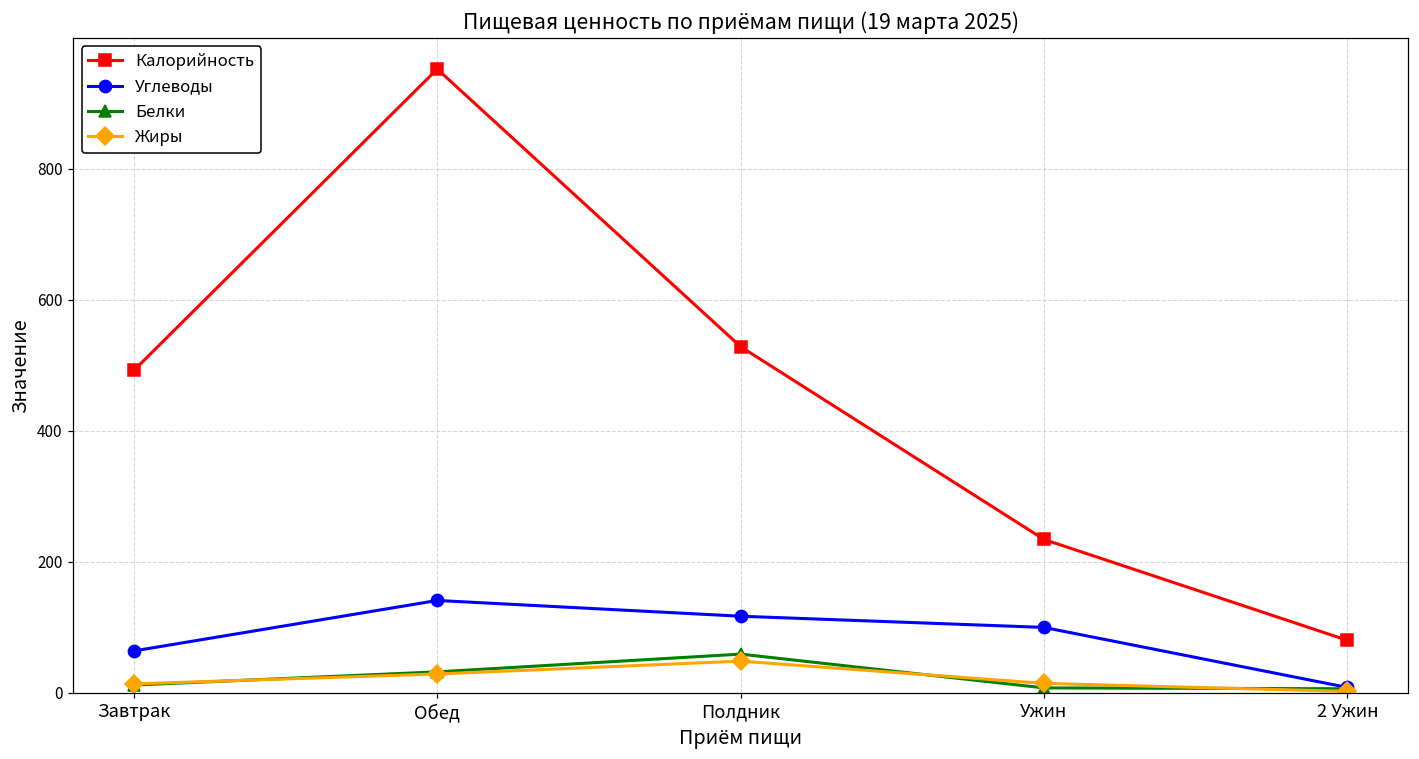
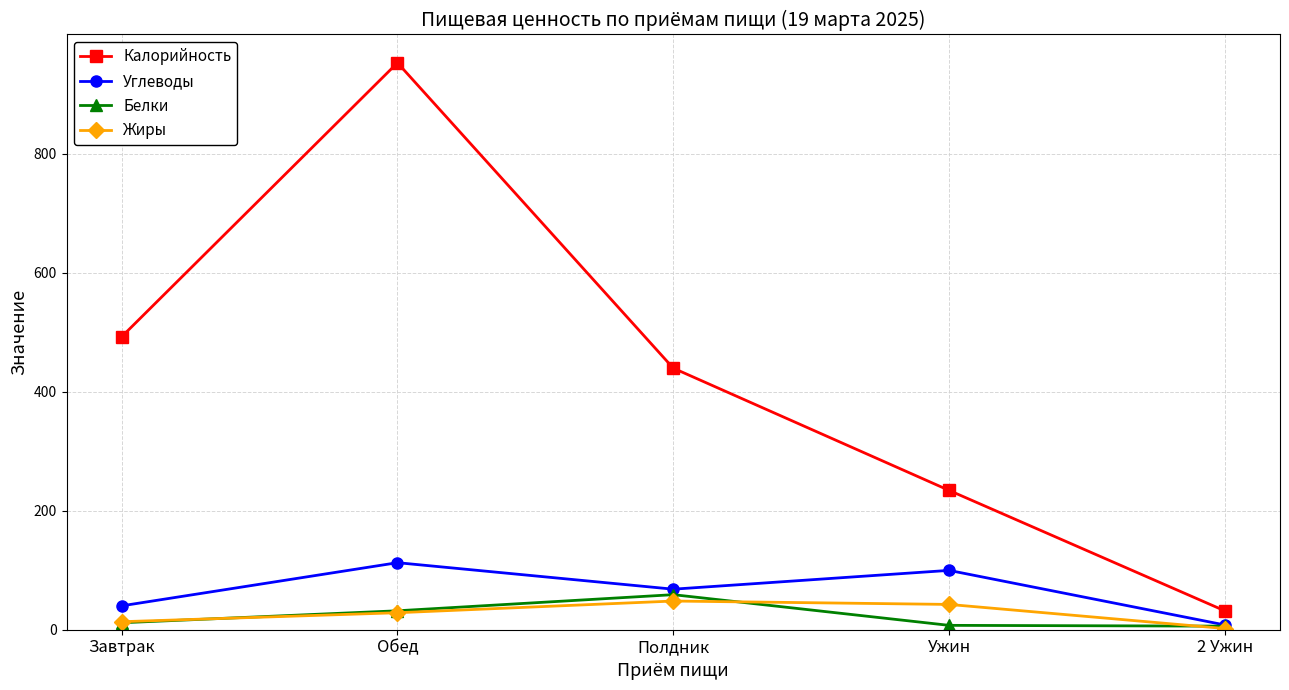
  {
    "Калорийность": {
      "Завтрак": 490,
      "Обед": 950,
-     "Полдник": 530,
+     "Полдник": 440,
      "Ужин": 230,
-     "2 Ужин": 80
+     "2 Ужин": 30
    },
    "Углеводы": {
-     "Завтрак": 60,
-     "Обед": 140,
-     "Полдник": 120,
+     "Завтрак": 40,
+     "Обед": 110,
+     "Полдник": 70,
      "Ужин": 100
    },
    "Белки": {
      "Полдник": 60,
      "Ужин": 10
    },
    "Жиры": {
      "Полдник": 50,
-     "Ужин": 10
+     "Ужин": 40
    }
  }
